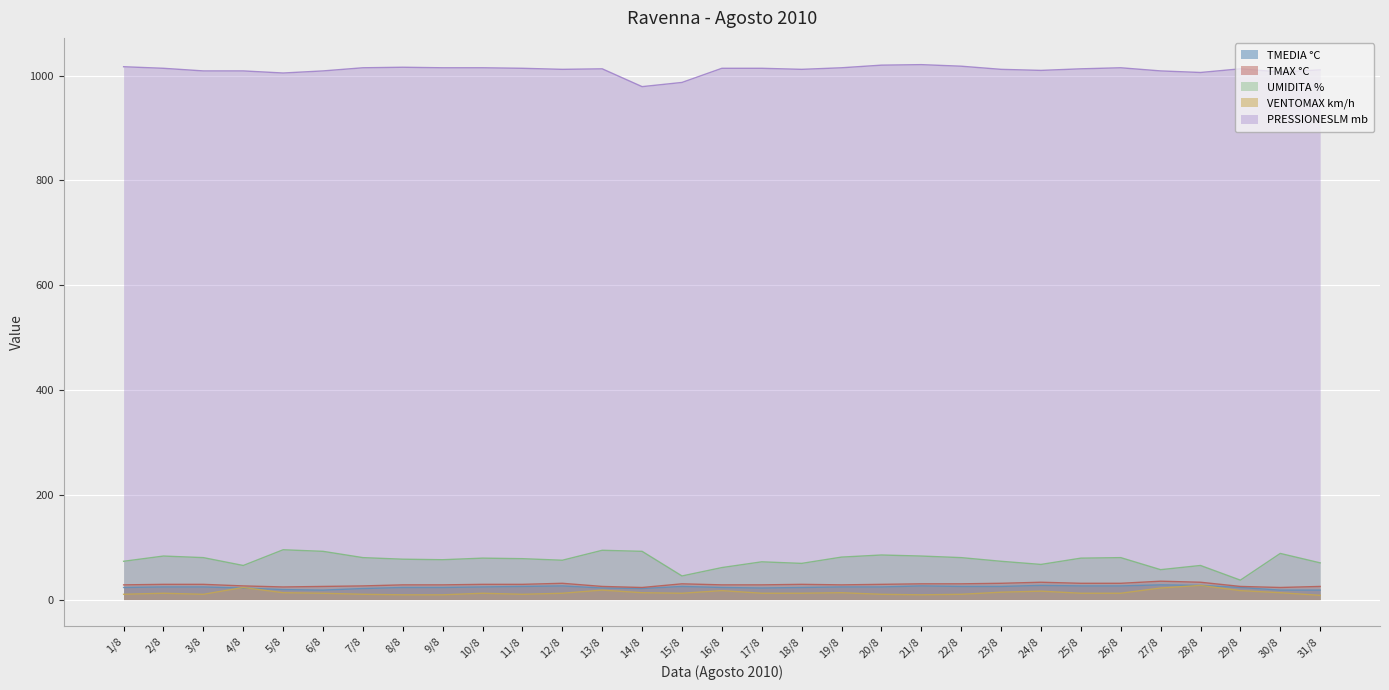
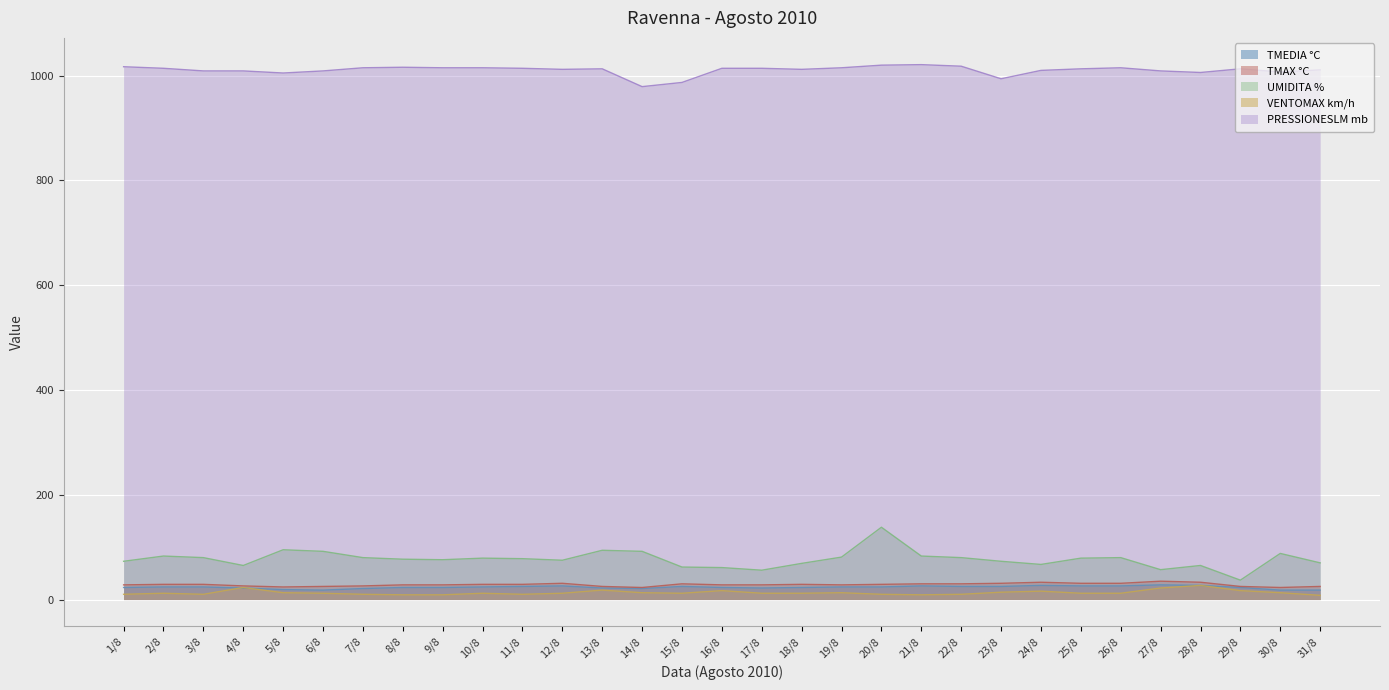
  {
    "TMEDIA °C": {
      "1/8": 20,
      "2/8": 20,
      "3/8": 20,
      "5/8": 20,
      "6/8": 20,
      "7/8": 20,
      "8/8": 20,
      "9/8": 20,
      "10/8": 20,
      "12/8": 30,
      "15/8": 30,
      "16/8": 20,
      "17/8": 20,
      "18/8": 20,
      "20/8": 20,
      "22/8": 30,
      "23/8": 30,
      "24/8": 30,
      "25/8": 30,
      "26/8": 30,
      "27/8": 30,
      "30/8": 20,
      "31/8": 20
    },
    "UMIDITA %": {
      "1/8": 70,
      "2/8": 80,
      "3/8": 80,
      "4/8": 70,
      "5/8": 100,
      "6/8": 90,
      "7/8": 80,
      "8/8": 80,
      "9/8": 80,
      "10/8": 80,
      "11/8": 80,
      "12/8": 80,
      "13/8": 90,
      "14/8": 90,
-     "15/8": 50,
+     "15/8": 60,
      "16/8": 60,
-     "17/8": 70,
+     "17/8": 60,
      "18/8": 70,
      "19/8": 80,
-     "20/8": 90,
+     "20/8": 140,
      "21/8": 80,
      "22/8": 80,
      "23/8": 70,
      "24/8": 70,
      "25/8": 80,
      "26/8": 80,
      "27/8": 60,
      "28/8": 70,
      "29/8": 40,
      "30/8": 90,
      "31/8": 70
    },
    "PRESSIONESLM mb": {
      "1/8": 1020,
      "2/8": 1010,
      "3/8": 1010,
      "4/8": 1010,
      "5/8": 1010,
      "6/8": 1010,
      "7/8": 1020,
      "8/8": 1020,
      "9/8": 1020,
      "10/8": 1020,
      "11/8": 1010,
      "12/8": 1010,
      "13/8": 1010,
      "14/8": 980,
      "15/8": 990,
      "16/8": 1010,
      "17/8": 1010,
      "18/8": 1010,
      "19/8": 1020,
      "20/8": 1020,
      "21/8": 1020,
      "22/8": 1020,
-     "23/8": 1010,
+     "23/8": 990,
      "24/8": 1010,
      "25/8": 1010,
      "26/8": 1020,
      "27/8": 1010,
      "28/8": 1010
    }
  }
